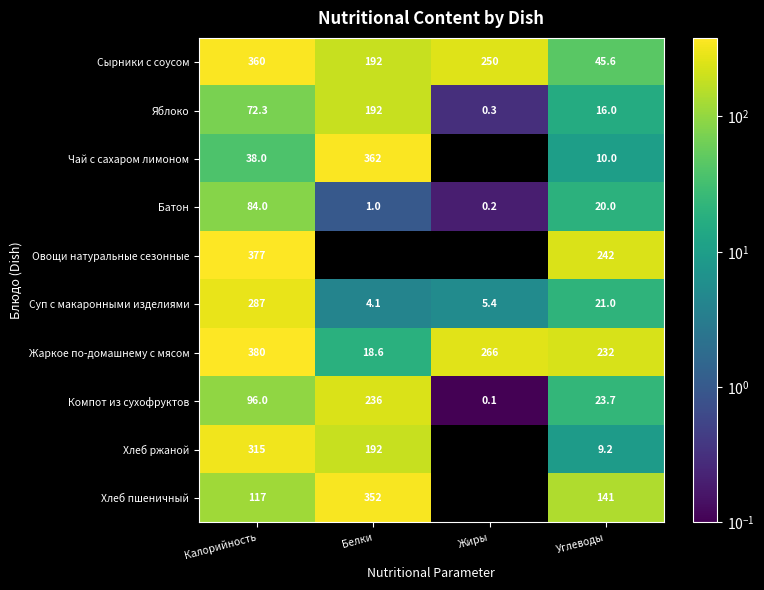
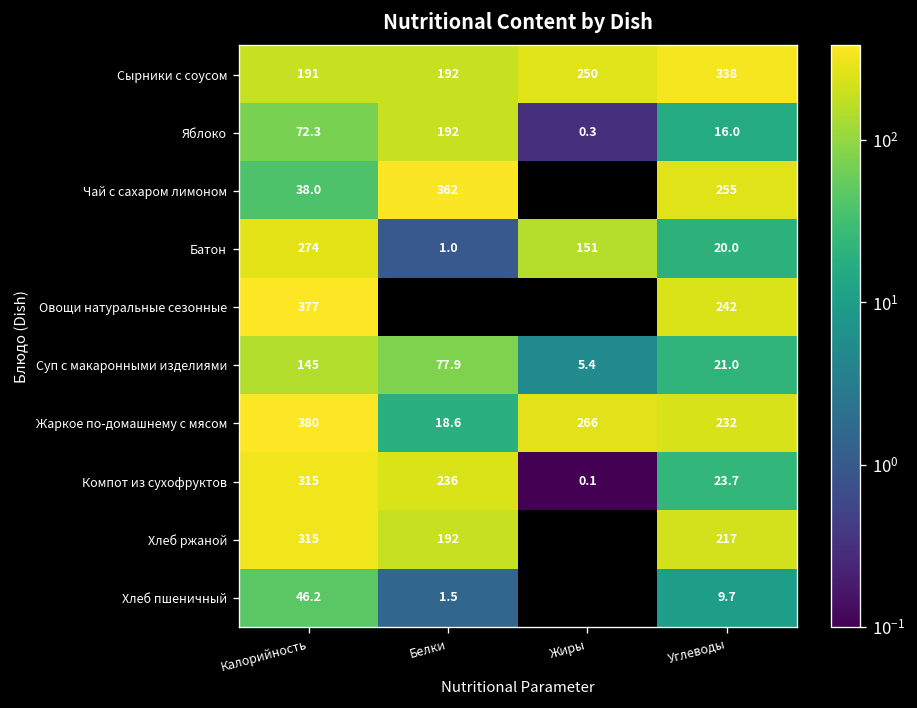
  {
    "Сырники с соусом": {
-     "Калорийность": 360,
+     "Калорийность": 191,
      "Белки": 192,
      "Жиры": 250,
-     "Углеводы": 45.6
+     "Углеводы": 338
    },
    "Яблоко": {
      "Калорийность": 72.3,
      "Белки": 192,
      "Жиры": 0.3,
      "Углеводы": 16.0
    },
    "Чай с сахаром лимоном": {
      "Калорийность": 38.0,
      "Белки": 362,
-     "Углеводы": 10.0
+     "Углеводы": 255
    },
    "Батон": {
-     "Калорийность": 84.0,
+     "Калорийность": 274,
      "Белки": 1.0,
-     "Жиры": 0.2,
+     "Жиры": 151,
      "Углеводы": 20.0
    },
    "Овощи натуральные сезонные": {
      "Калорийность": 377,
      "Углеводы": 242
    },
    "Суп с макаронными изделиями": {
-     "Калорийность": 287,
-     "Белки": 4.1,
+     "Калорийность": 145,
+     "Белки": 77.9,
      "Жиры": 5.4,
      "Углеводы": 21.0
    },
    "Жаркое по-домашнему с мясом": {
      "Калорийность": 380,
      "Белки": 18.6,
      "Жиры": 266,
      "Углеводы": 232
    },
    "Компот из сухофруктов": {
-     "Калорийность": 96.0,
+     "Калорийность": 315,
      "Белки": 236,
      "Жиры": 0.1,
      "Углеводы": 23.7
    },
    "Хлеб ржаной": {
      "Калорийность": 315,
      "Белки": 192,
-     "Углеводы": 9.2
+     "Углеводы": 217
    },
    "Хлеб пшеничный": {
-     "Калорийность": 117,
-     "Белки": 352,
-     "Углеводы": 141
+     "Калорийность": 46.2,
+     "Белки": 1.5,
+     "Углеводы": 9.7
    }
  }
